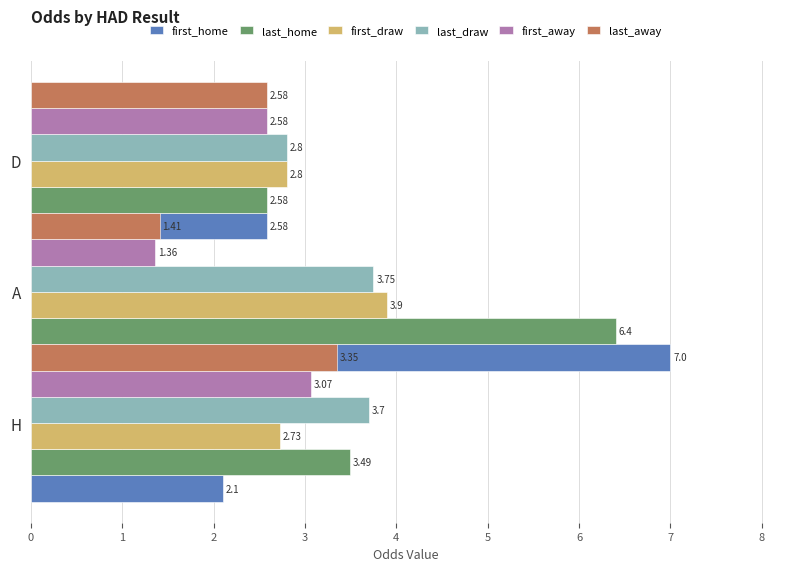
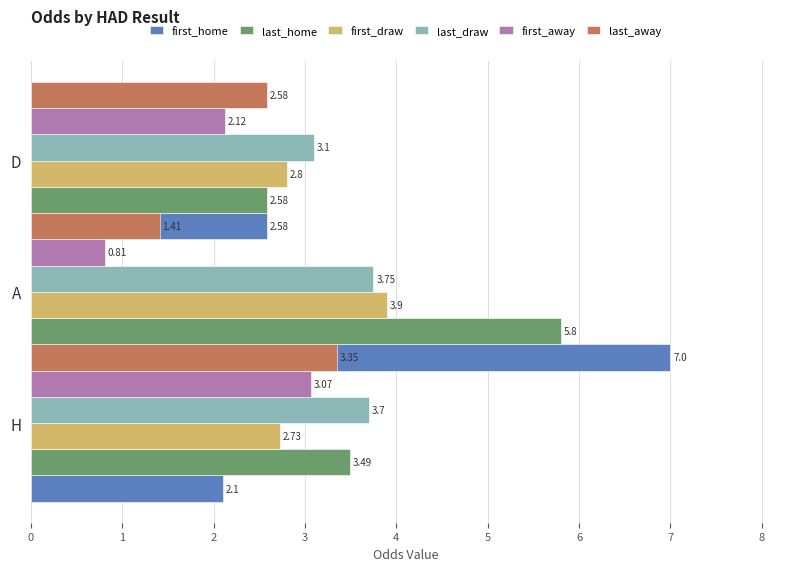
  {
    "last_home": {
      "D": 2.58,
-     "A": 6.4,
+     "A": 5.8,
      "H": 3.49
    },
    "first_draw": {
      "D": 2.8,
      "A": 3.9,
      "H": 2.73
    },
    "last_draw": {
-     "D": 2.8,
+     "D": 3.1,
      "A": 3.75,
      "H": 3.7
    },
    "first_away": {
-     "D": 2.58,
-     "A": 1.36,
+     "D": 2.12,
+     "A": 0.81,
      "H": 3.07
    }
  }
